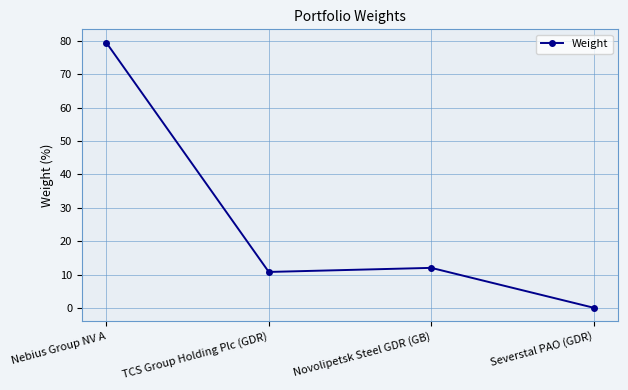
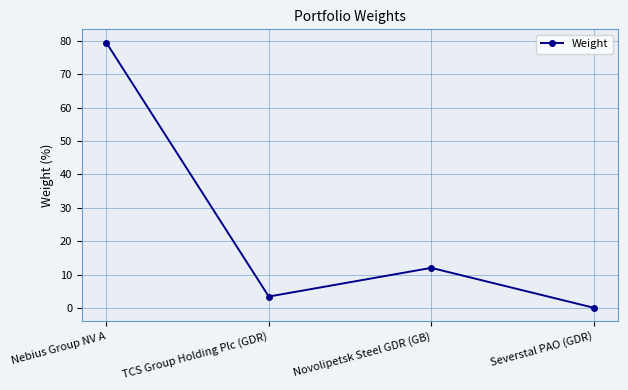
  {
    "Nebius Group NV A": 79,
-   "TCS Group Holding Plc (GDR)": 11,
+   "TCS Group Holding Plc (GDR)": 3,
    "Novolipetsk Steel GDR (GB)": 12,
    "Severstal PAO (GDR)": 0
  }
